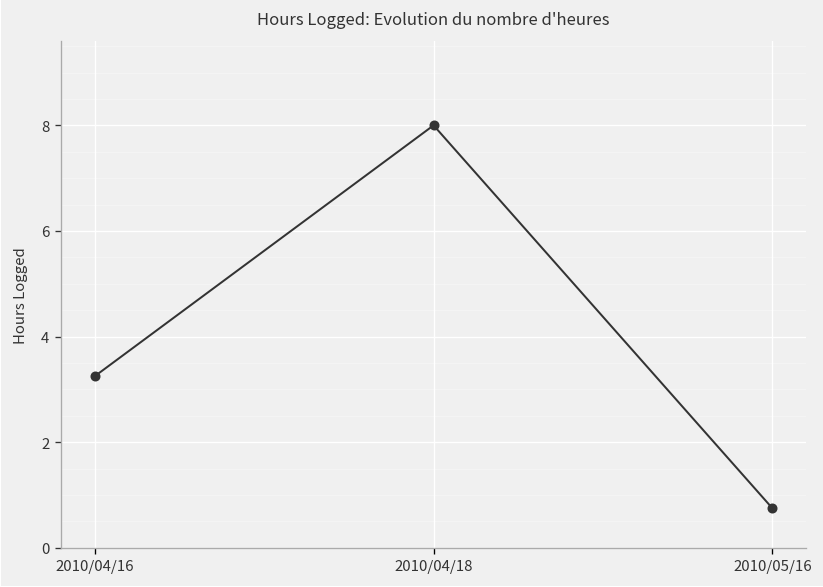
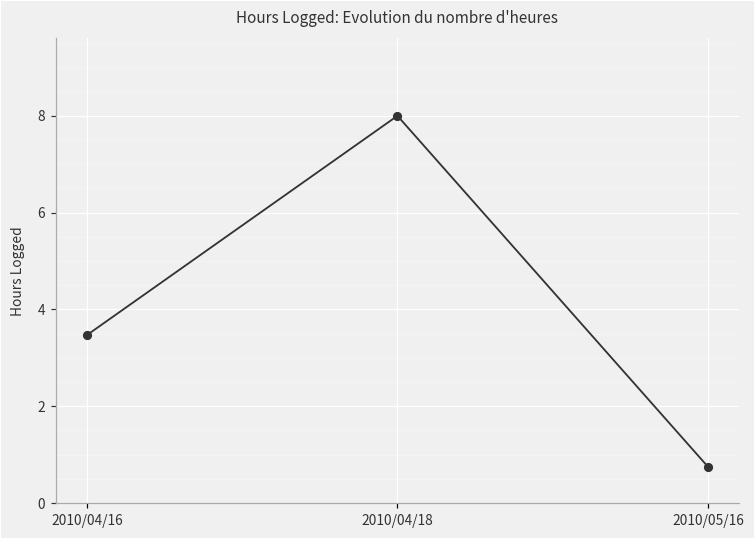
  {
-   "2010/04/16": 3.3,
+   "2010/04/16": 3.5,
    "2010/04/18": 8.0,
    "2010/05/16": 0.8
  }
